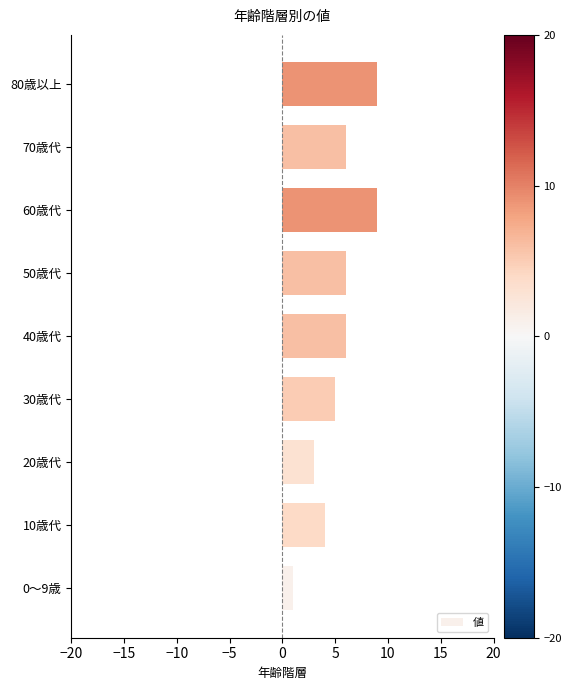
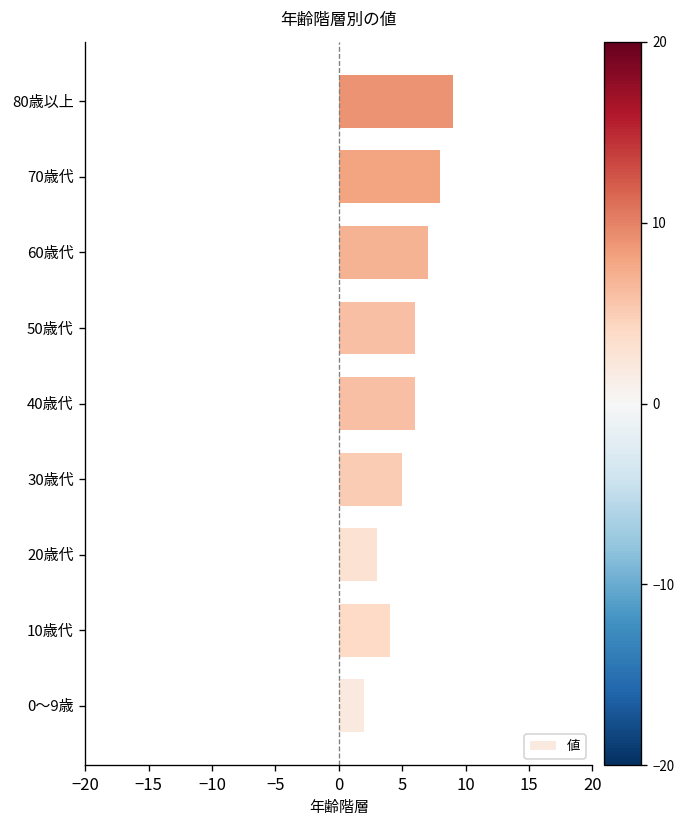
  {
    "80歳以上": 9,
-   "70歳代": 6,
-   "60歳代": 9,
+   "70歳代": 8,
+   "60歳代": 7,
    "50歳代": 6,
    "40歳代": 6,
    "30歳代": 5,
    "20歳代": 3,
    "10歳代": 4,
-   "0～9歳": 1
+   "0～9歳": 2
  }
